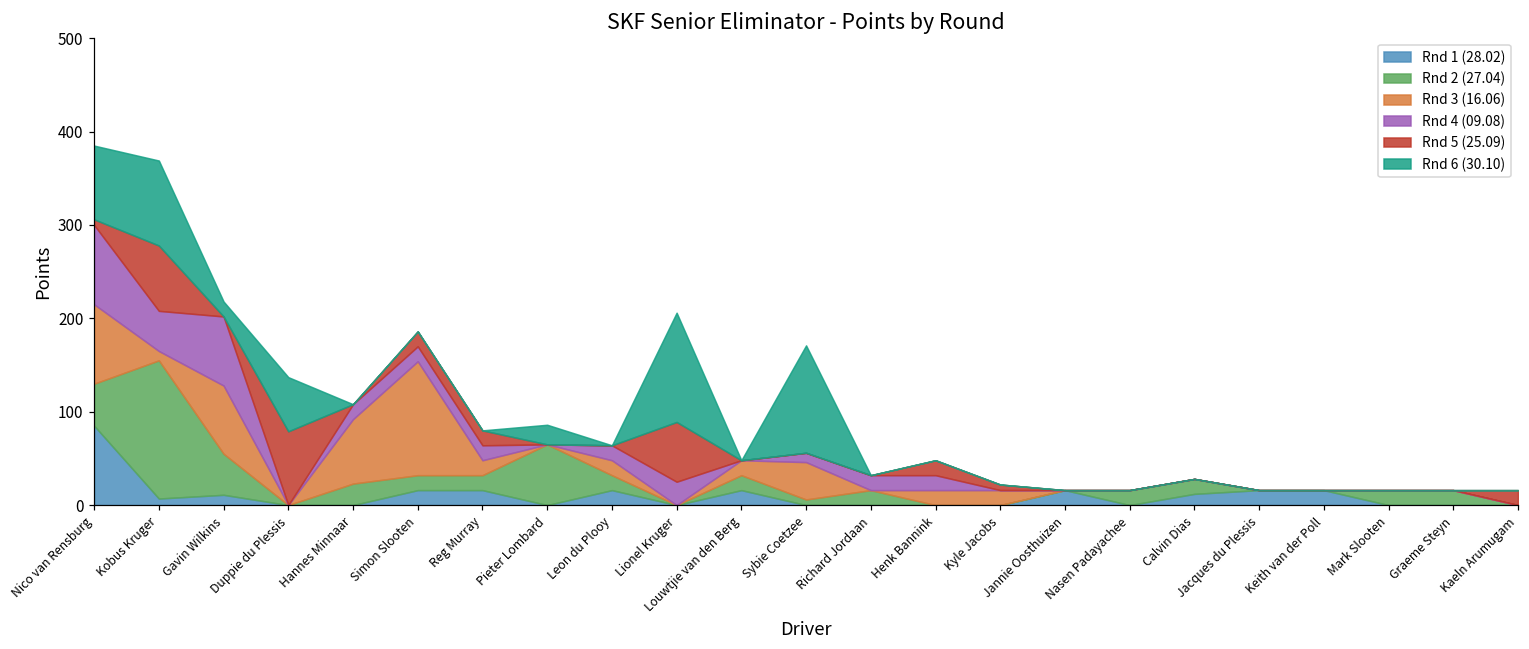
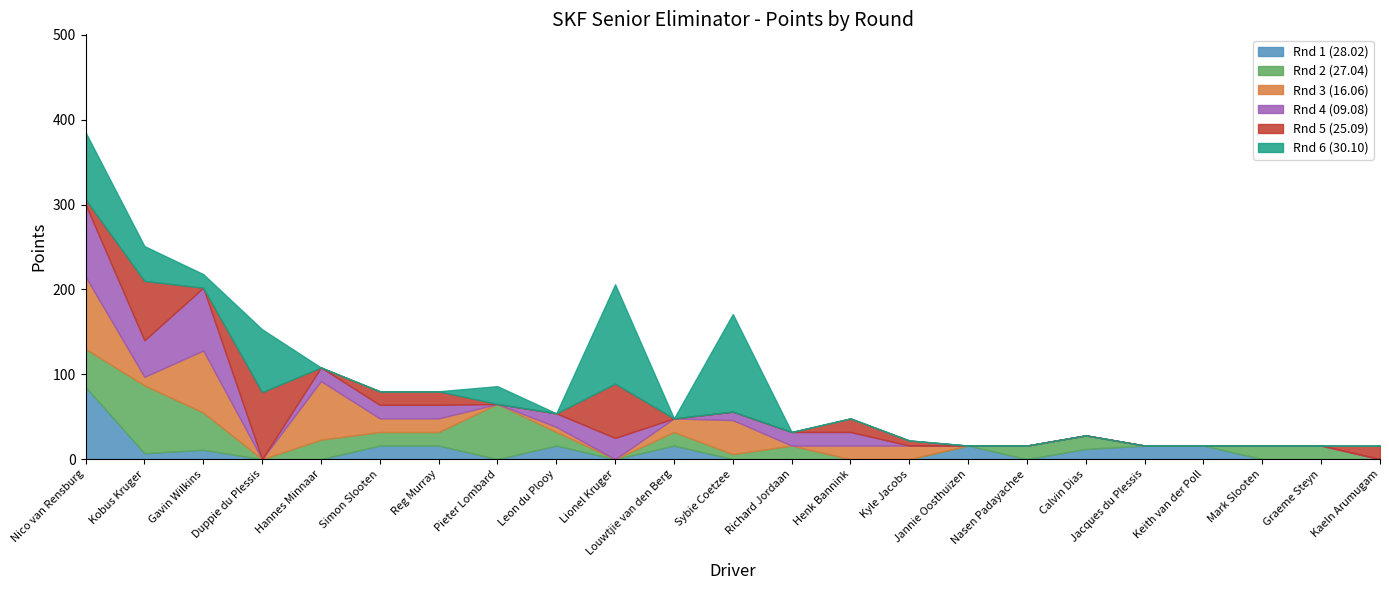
  {
    "Rnd 1 (28.02)": {
      "Nico van Rensburg": 90,
      "Kobus Kruger": 10,
      "Gavin Wilkins": 10,
      "Hannes Minnaar": 0,
      "Simon Slooten": 20,
      "Reg Murray": 20,
      "Pieter Lombard": 0,
      "Leon du Plooy": 20,
      "Louwtjie van den Berg": 20,
      "Sybie Coetzee": 0,
      "Richard Jordaan": 0,
      "Nasen Padayachee": 0,
      "Calvin Dias": 10,
      "Mark Slooten": 0,
      "Graeme Steyn": 0
    },
    "Rnd 2 (27.04)": {
      "Nico van Rensburg": 50,
-     "Kobus Kruger": 150,
+     "Kobus Kruger": 80,
      "Gavin Wilkins": 40,
      "Hannes Minnaar": 20,
      "Simon Slooten": 20,
      "Reg Murray": 20,
      "Leon du Plooy": 20,
      "Louwtjie van den Berg": 20,
      "Sybie Coetzee": 10
    },
    "Rnd 3 (16.06)": {
      "Nico van Rensburg": 90,
      "Kobus Kruger": 10,
      "Gavin Wilkins": 70,
      "Hannes Minnaar": 70,
-     "Simon Slooten": 120,
+     "Simon Slooten": 20,
      "Reg Murray": 20,
-     "Leon du Plooy": 20,
+     "Leon du Plooy": 10,
      "Sybie Coetzee": 40,
      "Henk Bannink": 20
    },
    "Rnd 4 (09.08)": {
      "Nico van Rensburg": 90,
      "Kobus Kruger": 40,
      "Simon Slooten": 20,
      "Reg Murray": 20,
      "Lionel Kruger": 30,
      "Henk Bannink": 20
    },
    "Rnd 5 (25.09)": {
      "Nico van Rensburg": 10,
      "Kobus Kruger": 70,
      "Duppie du Plessis": 80,
      "Lionel Kruger": 60
    },
    "Rnd 6 (30.10)": {
      "Nico van Rensburg": 80,
-     "Kobus Kruger": 90,
+     "Kobus Kruger": 40,
      "Gavin Wilkins": 20,
-     "Duppie du Plessis": 60,
+     "Duppie du Plessis": 70,
      "Pieter Lombard": 20,
      "Lionel Kruger": 120,
      "Sybie Coetzee": 120
    }
  }
